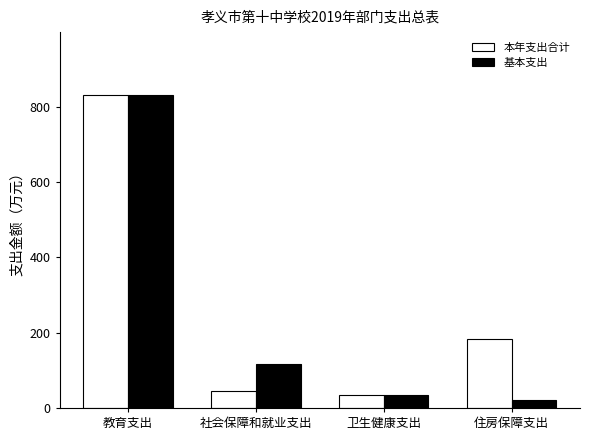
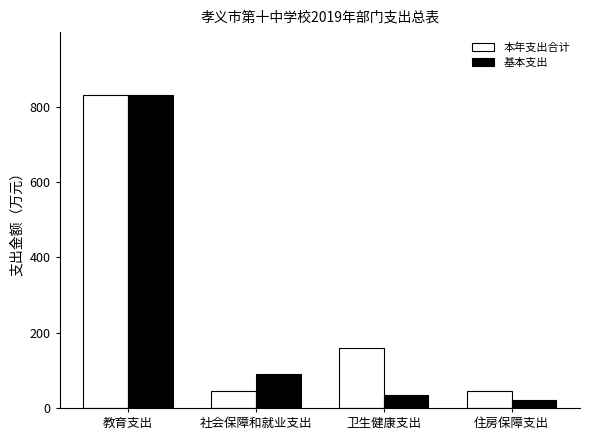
  {
    "本年支出合计": {
      "教育支出": 830,
      "社会保障和就业支出": 40,
-     "卫生健康支出": 30,
-     "住房保障支出": 180
+     "卫生健康支出": 160,
+     "住房保障支出": 50
    },
    "基本支出": {
      "教育支出": 830,
-     "社会保障和就业支出": 120,
+     "社会保障和就业支出": 90,
      "卫生健康支出": 30,
      "住房保障支出": 20
    }
  }
